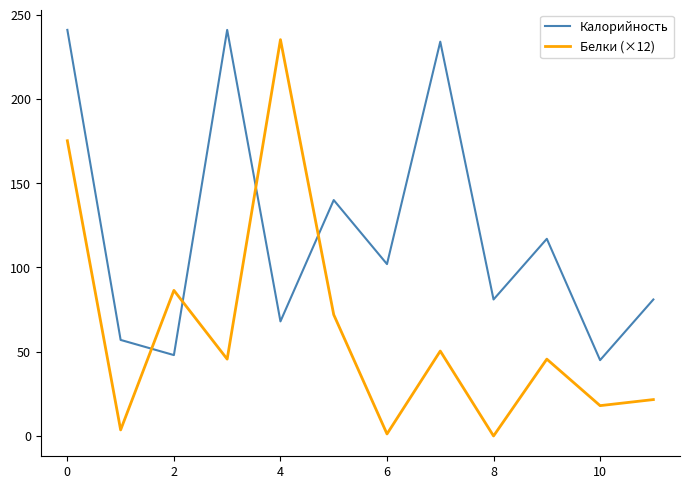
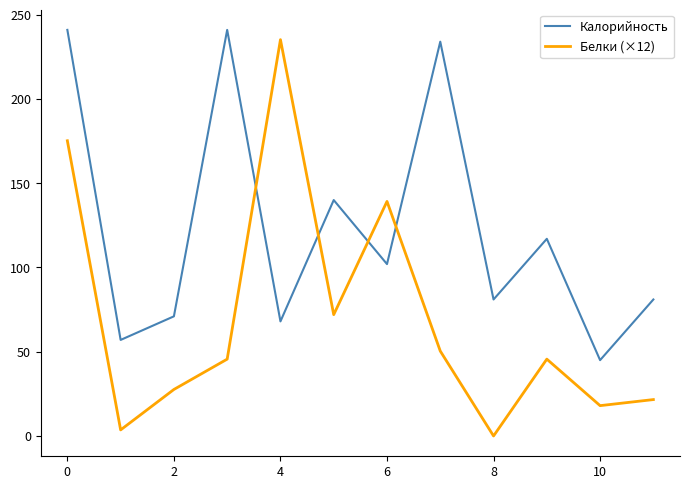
  {
    "Калорийность": {
      "0": 241,
-     "2": 48,
+     "2": 71,
      "4": 68,
      "6": 102,
      "8": 81,
      "10": 45
    },
    "Белки (×12)": {
      "0": 175,
-     "2": 86,
+     "2": 28,
      "4": 235,
-     "6": 1,
+     "6": 139,
      "8": 0,
      "10": 18
    }
  }
